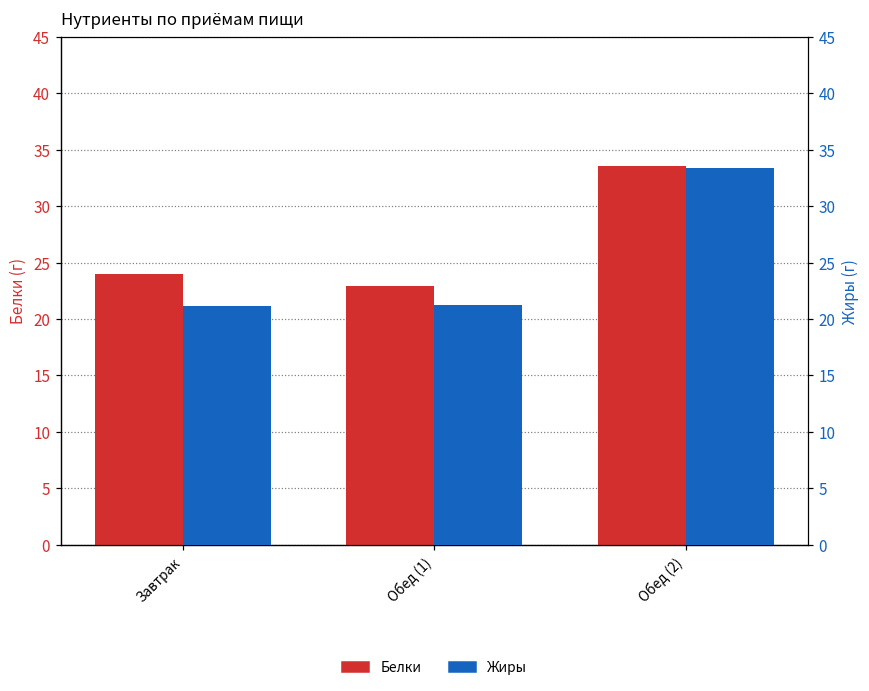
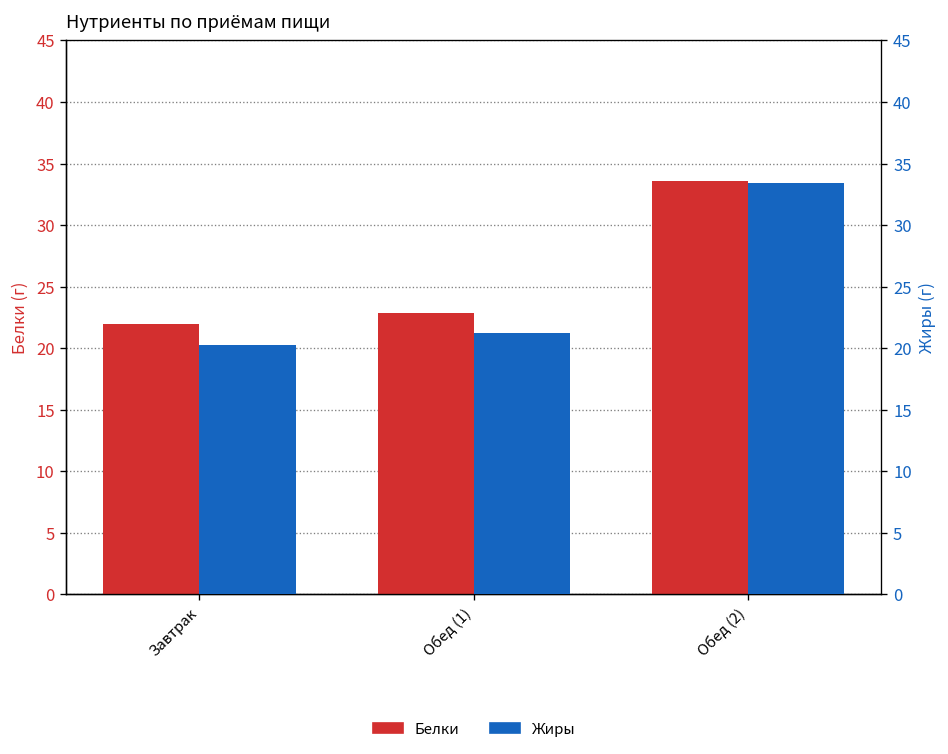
  {
    "Белки": {
-     "Завтрак": 24.0,
+     "Завтрак": 22.0,
      "Обед (1)": 22.9,
      "Обед (2)": 33.6
    },
    "Жиры": {
-     "Завтрак": 21.1,
+     "Завтрак": 20.3,
      "Обед (1)": 21.2,
      "Обед (2)": 33.4
    }
  }
